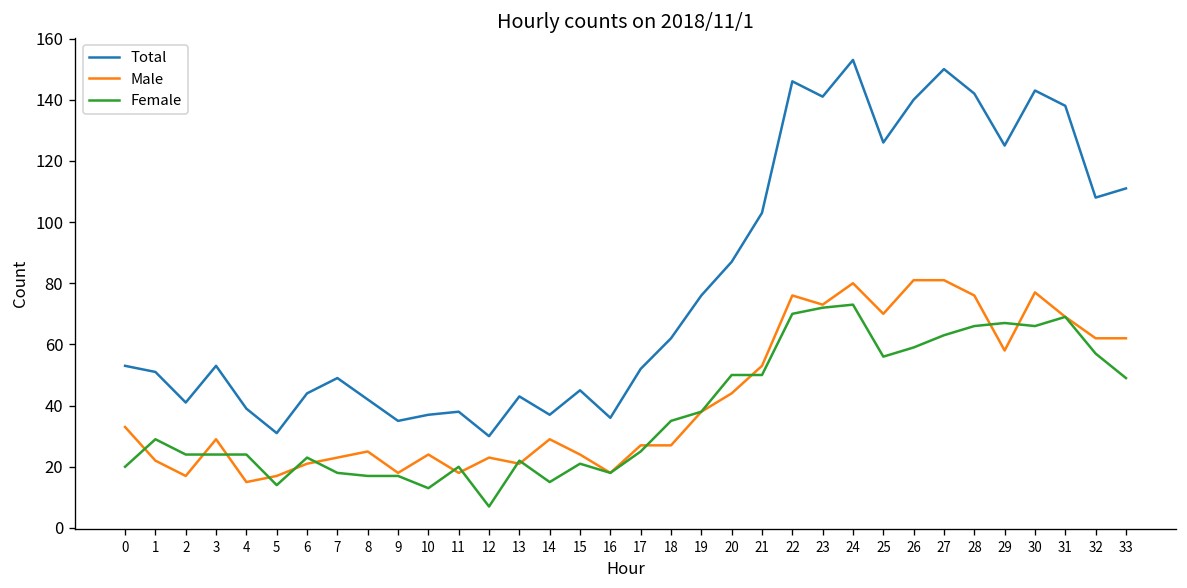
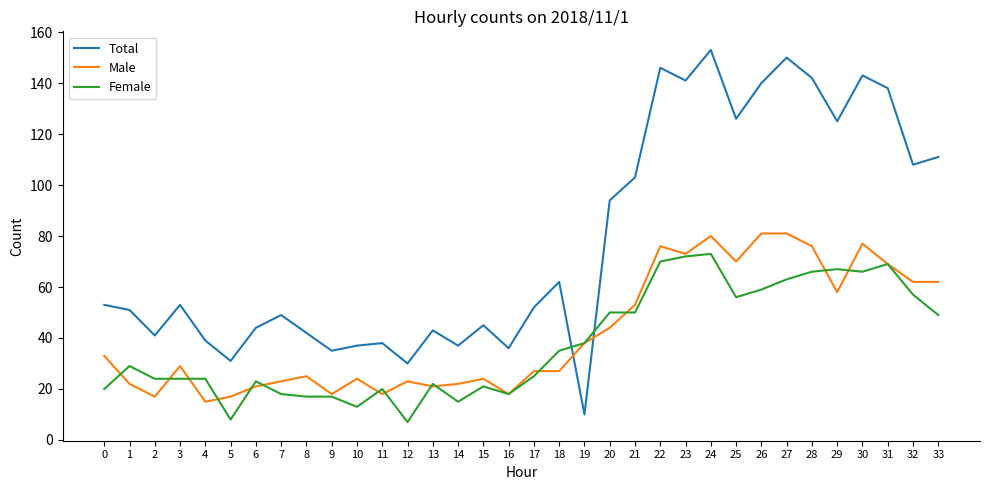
  {
    "Total": {
      "0": 53,
      "1": 51,
      "2": 41,
      "3": 53,
      "4": 39,
      "5": 31,
      "6": 44,
      "7": 49,
      "8": 42,
      "9": 35,
      "10": 37,
      "11": 38,
      "12": 30,
      "13": 43,
      "14": 37,
      "15": 45,
      "16": 36,
      "17": 52,
      "18": 62,
-     "19": 76,
-     "20": 87,
+     "19": 10,
+     "20": 94,
      "21": 103,
      "22": 146,
      "23": 141,
      "24": 153,
      "25": 126,
      "26": 140,
      "27": 150,
      "28": 142,
      "29": 125,
      "30": 143,
      "31": 138,
      "32": 108,
      "33": 111
    },
    "Male": {
      "0": 33,
      "1": 22,
      "2": 17,
      "3": 29,
      "4": 15,
      "5": 17,
      "6": 21,
      "7": 23,
      "8": 25,
      "10": 24,
      "11": 18,
      "12": 23,
-     "14": 29,
+     "14": 22,
      "15": 24,
      "17": 27,
      "18": 27,
      "20": 44,
      "21": 53,
      "22": 76,
      "24": 80,
      "25": 70,
      "26": 81,
      "27": 81,
      "28": 76,
      "29": 58,
      "30": 77,
      "32": 62,
      "33": 62
    },
    "Female": {
      "0": 20,
      "1": 29,
      "2": 24,
      "3": 24,
      "4": 24,
-     "5": 14,
+     "5": 8,
      "6": 23,
      "7": 18,
      "8": 17,
      "10": 13,
      "11": 20,
      "12": 7,
      "14": 15,
      "15": 21,
      "17": 25,
      "18": 35,
      "20": 50,
      "21": 50,
      "22": 70,
      "24": 73,
      "25": 56,
      "26": 59,
      "27": 63,
      "28": 66,
      "29": 67,
      "30": 66,
      "32": 57,
      "33": 49
    }
  }
